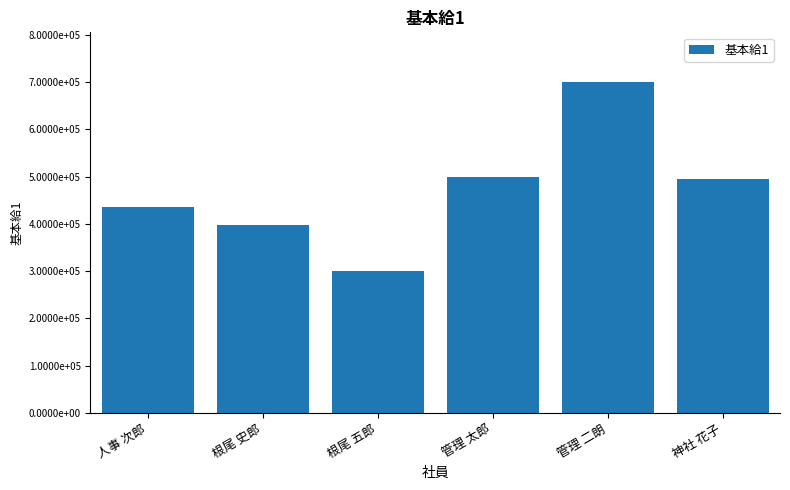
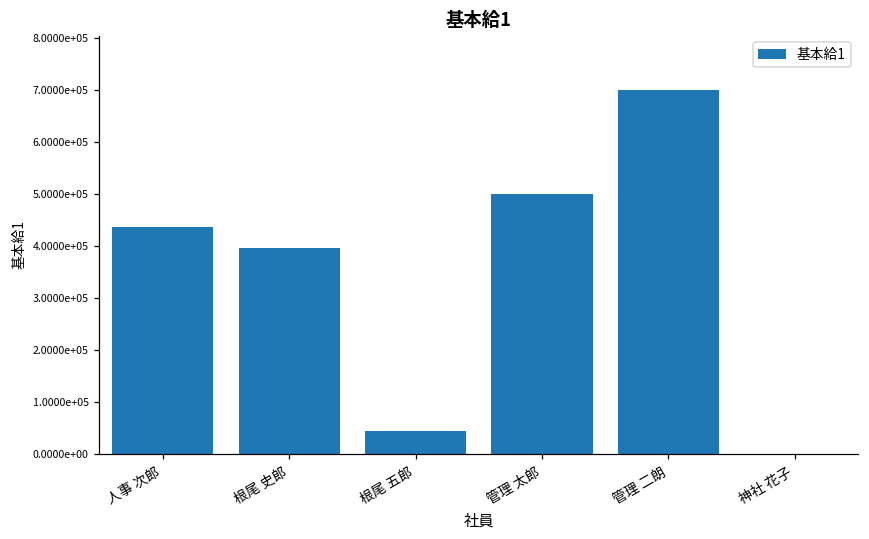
  {
    "人事 次郎": 440000,
    "根尾 史郎": 400000,
-   "根尾 五郎": 300000,
+   "根尾 五郎": 50000,
    "管理 太郎": 500000,
    "管理 二朗": 700000,
-   "神社 花子": 500000
+   "神社 花子": 0
  }
